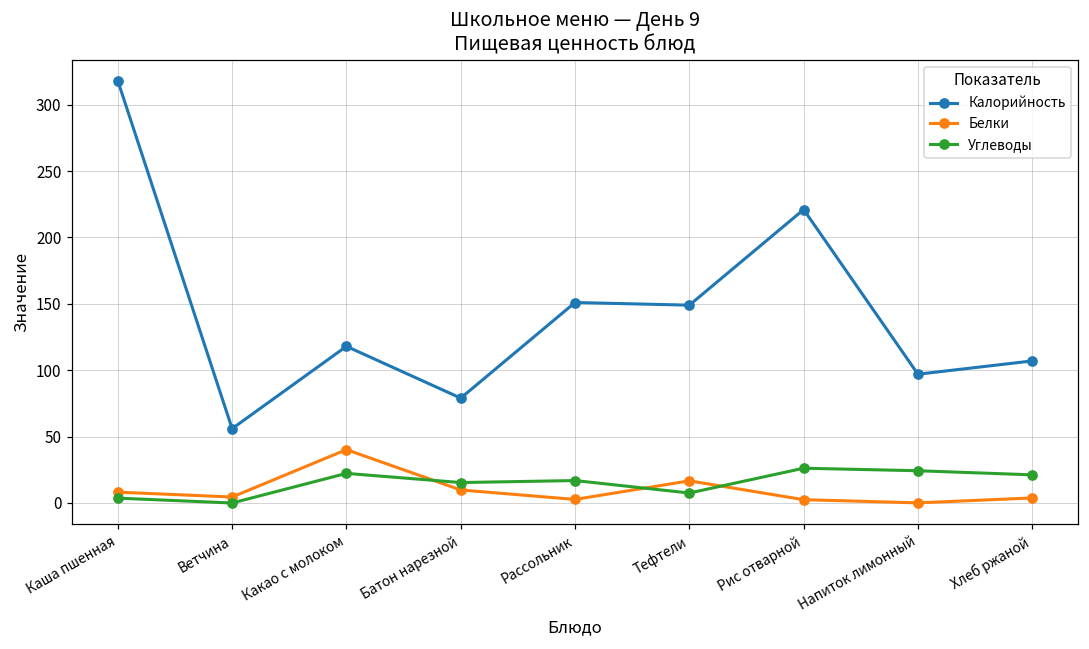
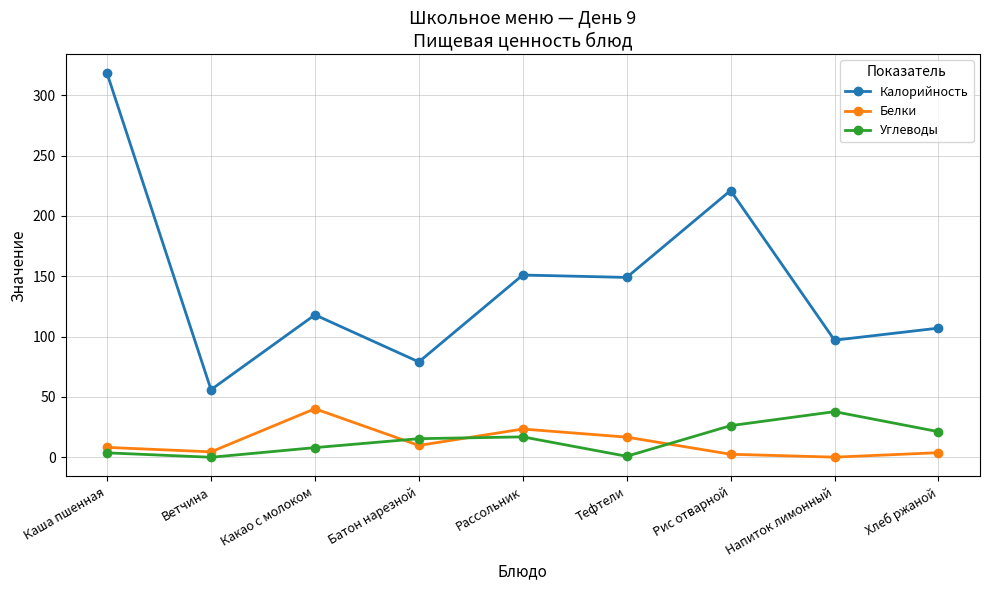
  {
    "Калорийность": {
      "Каша пшенная": 318,
      "Ветчина": 56,
      "Какао с молоком": 118,
      "Батон нарезной": 79,
      "Рассольник": 151,
      "Тефтели": 149,
      "Рис отварной": 221,
      "Напиток лимонный": 97,
      "Хлеб ржаной": 107
    },
    "Белки": {
      "Каша пшенная": 8,
      "Ветчина": 5,
      "Какао с молоком": 40,
      "Батон нарезной": 10,
-     "Рассольник": 3,
+     "Рассольник": 23,
      "Тефтели": 17,
      "Рис отварной": 3,
      "Напиток лимонный": 0,
      "Хлеб ржаной": 4
    },
    "Углеводы": {
      "Каша пшенная": 4,
      "Ветчина": 0,
-     "Какао с молоком": 22,
+     "Какао с молоком": 8,
      "Батон нарезной": 15,
      "Рассольник": 17,
-     "Тефтели": 8,
+     "Тефтели": 1,
      "Рис отварной": 26,
-     "Напиток лимонный": 24,
+     "Напиток лимонный": 38,
      "Хлеб ржаной": 21
    }
  }
